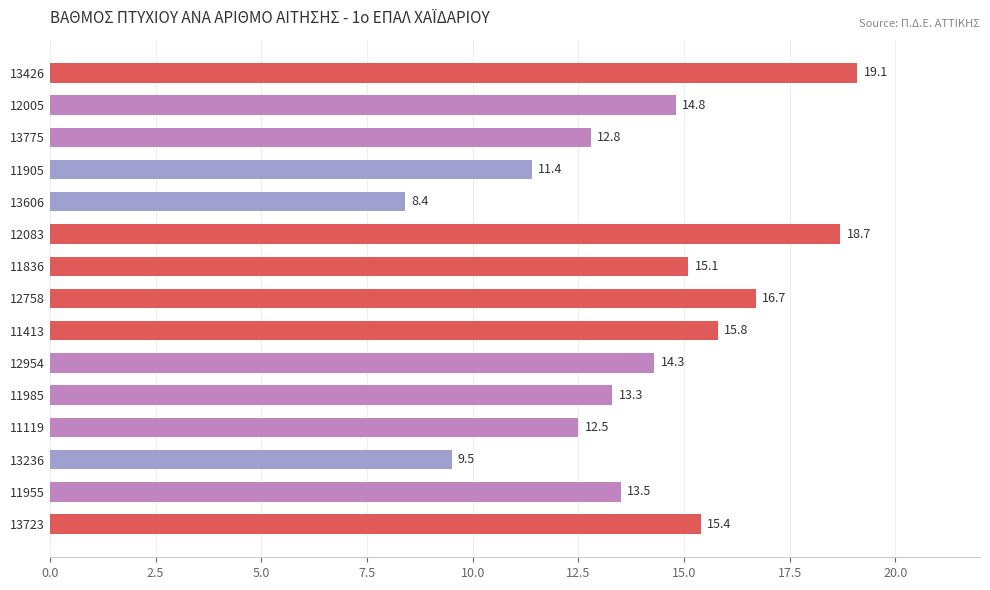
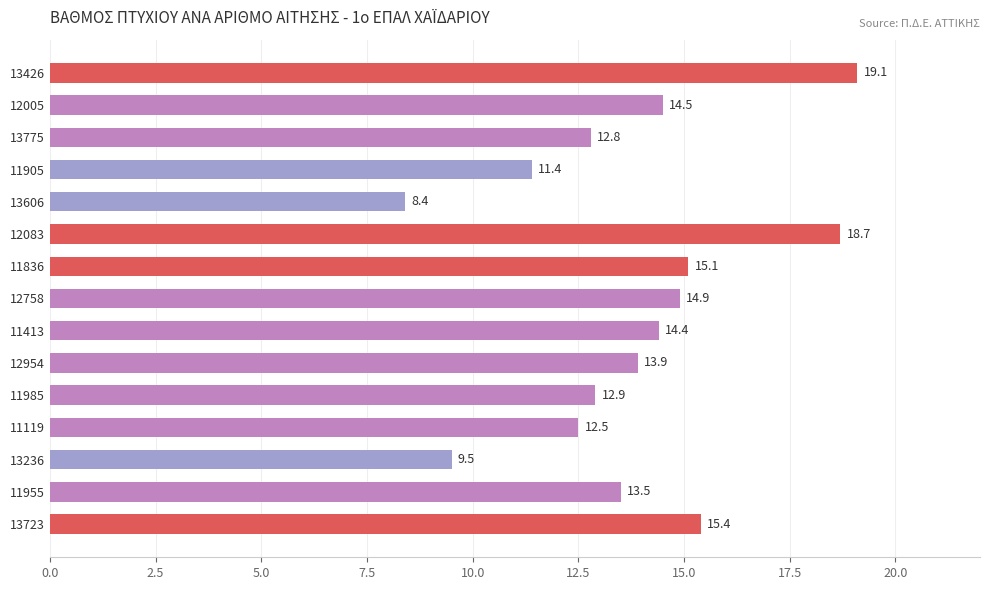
  {
    "13426": 19.1,
-   "12005": 14.8,
+   "12005": 14.5,
    "13775": 12.8,
    "11905": 11.4,
    "13606": 8.4,
    "12083": 18.7,
    "11836": 15.1,
-   "12758": 16.7,
-   "11413": 15.8,
-   "12954": 14.3,
-   "11985": 13.3,
+   "12758": 14.9,
+   "11413": 14.4,
+   "12954": 13.9,
+   "11985": 12.9,
    "11119": 12.5,
    "13236": 9.5,
    "11955": 13.5,
    "13723": 15.4
  }
